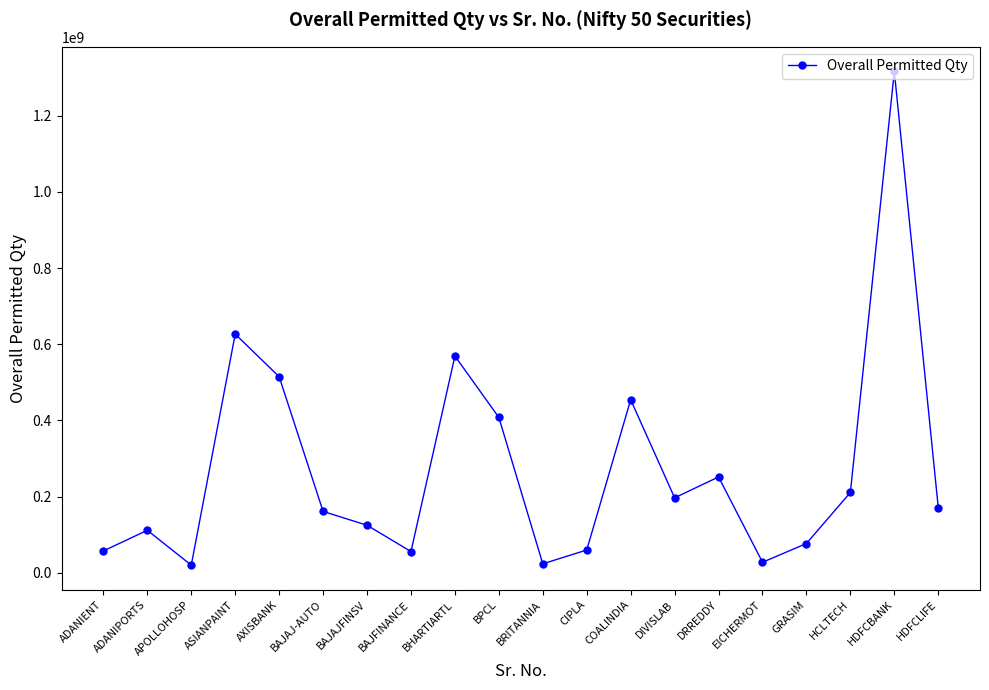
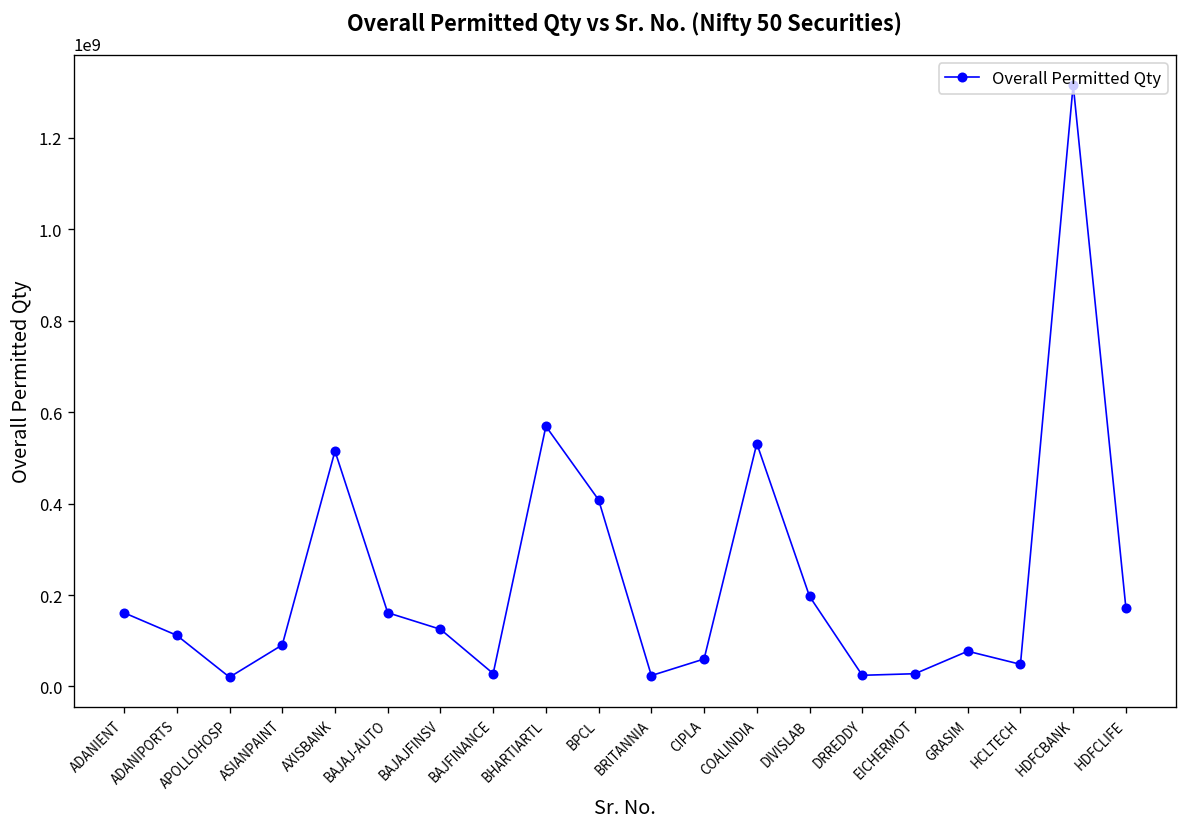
  {
-   "ADANIENT": 60000000,
+   "ADANIENT": 160000000,
    "ADANIPORTS": 110000000,
    "APOLLOHOSP": 20000000,
-   "ASIANPAINT": 630000000,
+   "ASIANPAINT": 90000000,
    "AXISBANK": 510000000,
    "BAJAJ-AUTO": 160000000,
    "BAJAJFINSV": 130000000,
-   "BAJFINANCE": 60000000,
+   "BAJFINANCE": 30000000,
    "BHARTIARTL": 570000000,
    "BPCL": 410000000,
    "BRITANNIA": 20000000,
    "CIPLA": 60000000,
-   "COALINDIA": 450000000,
+   "COALINDIA": 530000000,
    "DIVISLAB": 200000000,
-   "DRREDDY": 250000000,
+   "DRREDDY": 20000000,
    "EICHERMOT": 30000000,
    "GRASIM": 80000000,
-   "HCLTECH": 210000000,
+   "HCLTECH": 50000000,
    "HDFCLIFE": 170000000
  }
